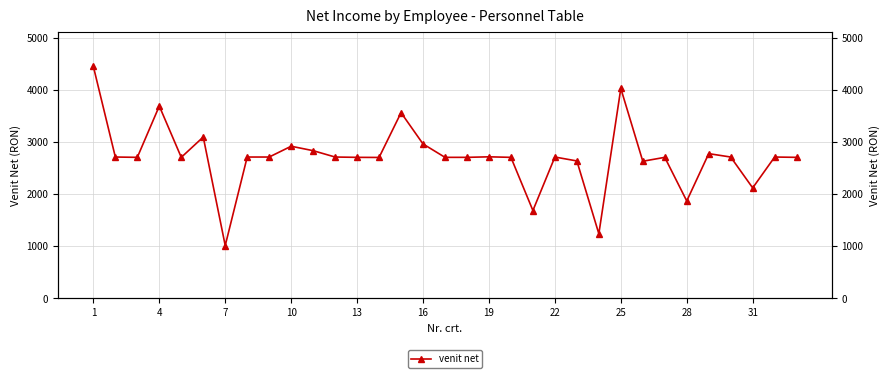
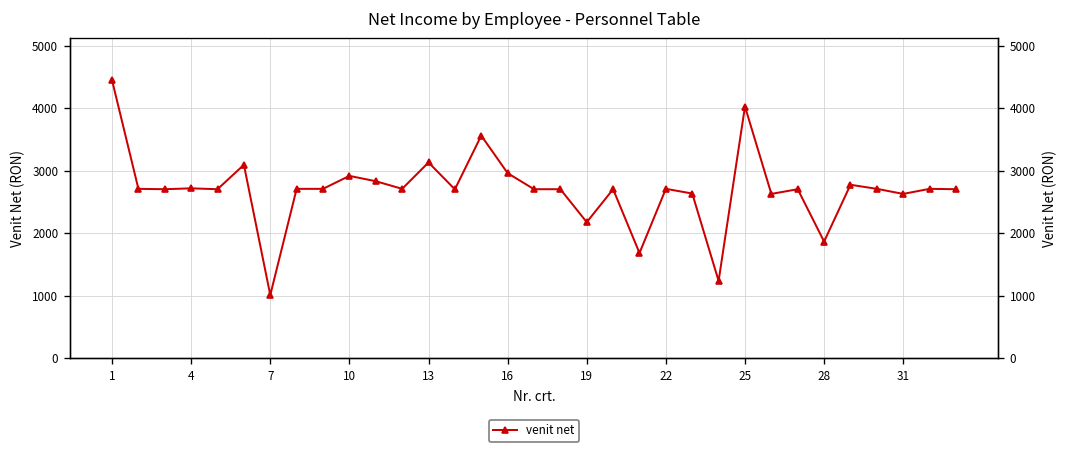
  {
    "1": 4400,
-   "4": 3700,
+   "4": 2700,
    "7": 1000,
    "10": 2900,
-   "13": 2700,
+   "13": 3100,
    "16": 3000,
-   "19": 2700,
+   "19": 2200,
    "22": 2700,
    "25": 4000,
    "28": 1900,
-   "31": 2100
+   "31": 2600
  }
